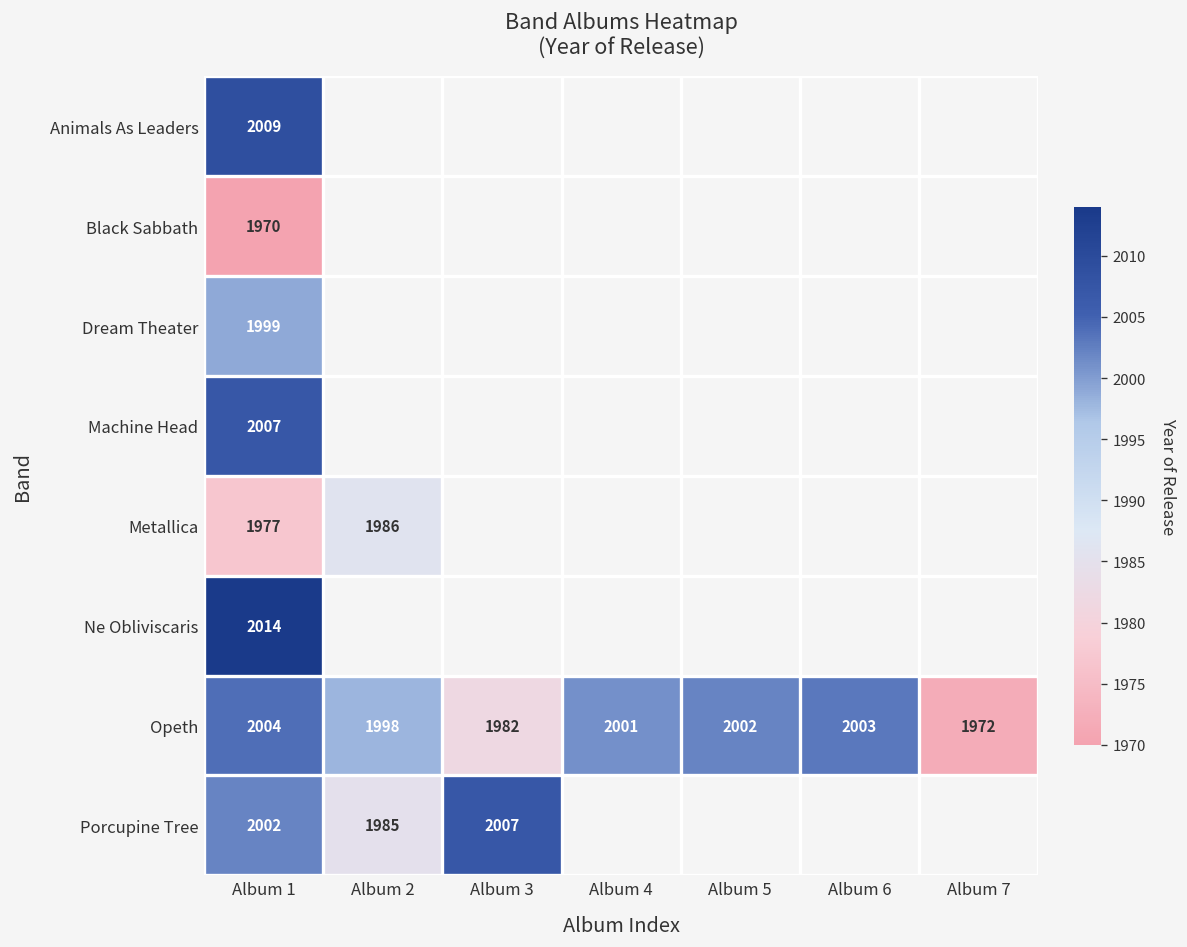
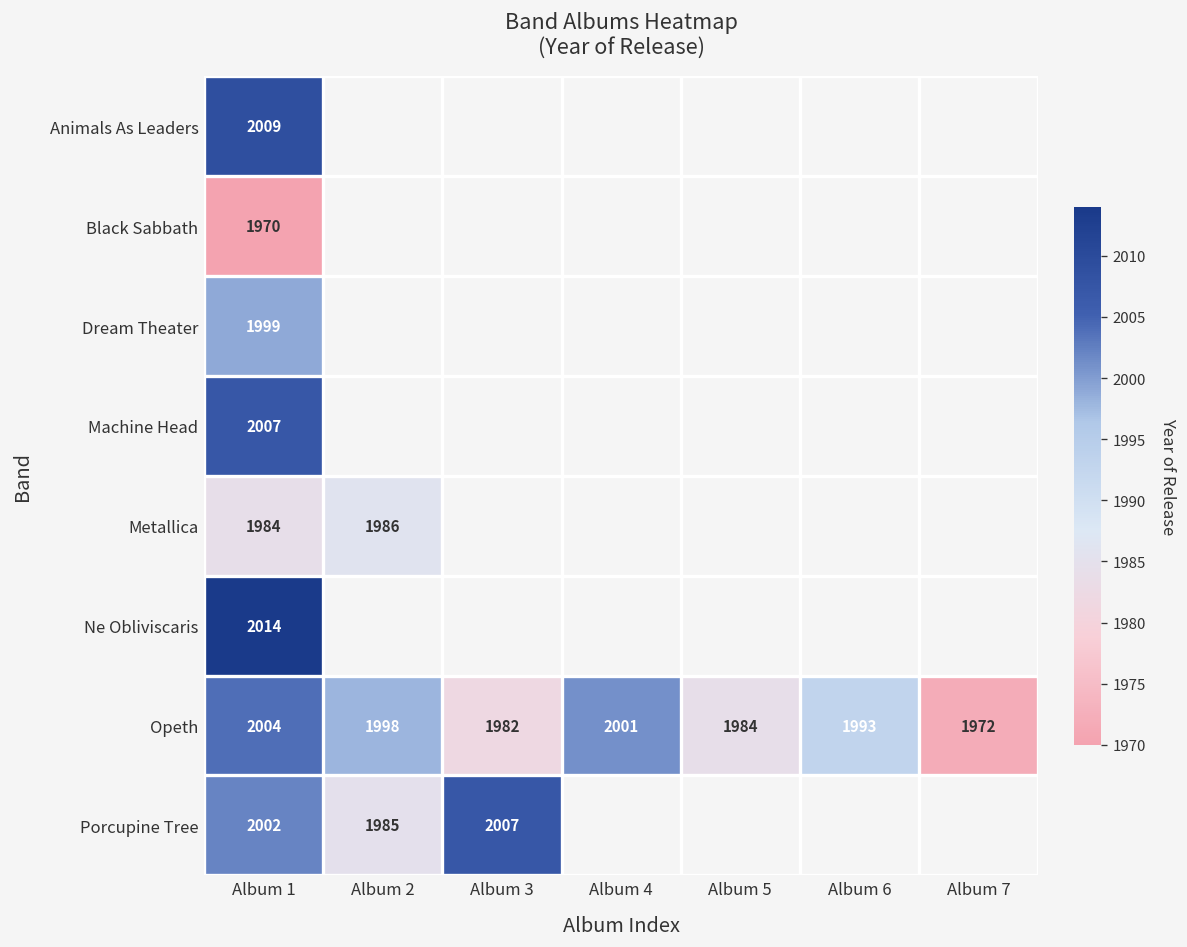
  {
    "Animals As Leaders": {
      "Album 1": 2009
    },
    "Black Sabbath": {
      "Album 1": 1970
    },
    "Dream Theater": {
      "Album 1": 1999
    },
    "Machine Head": {
      "Album 1": 2007
    },
    "Metallica": {
-     "Album 1": 1977,
+     "Album 1": 1984,
      "Album 2": 1986
    },
    "Ne Obliviscaris": {
      "Album 1": 2014
    },
    "Opeth": {
      "Album 1": 2004,
      "Album 2": 1998,
      "Album 3": 1982,
      "Album 4": 2001,
-     "Album 5": 2002,
-     "Album 6": 2003,
+     "Album 5": 1984,
+     "Album 6": 1993,
      "Album 7": 1972
    },
    "Porcupine Tree": {
      "Album 1": 2002,
      "Album 2": 1985,
      "Album 3": 2007
    }
  }
